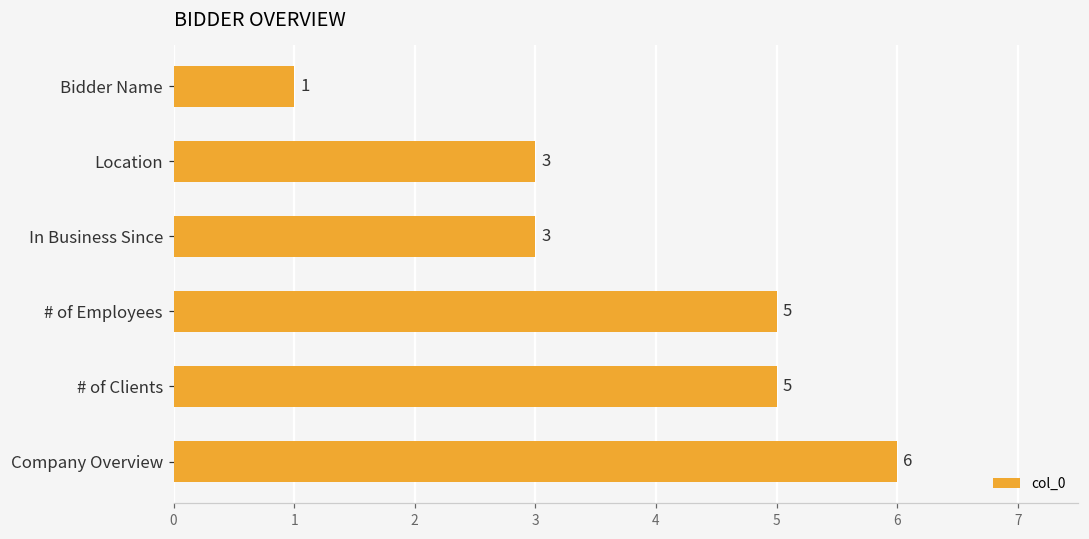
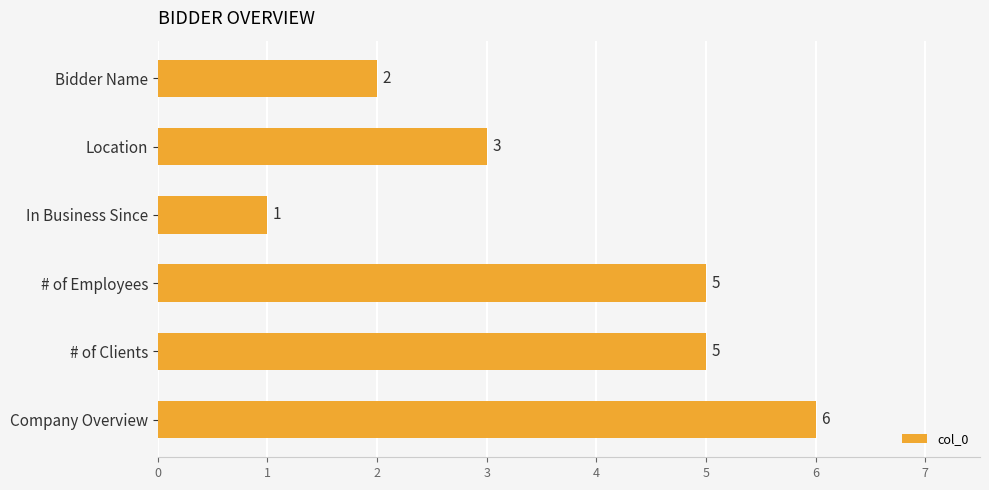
  {
-   "Bidder Name": 1,
+   "Bidder Name": 2,
    "Location": 3,
-   "In Business Since": 3,
+   "In Business Since": 1,
    "# of Employees": 5,
    "# of Clients": 5,
    "Company Overview": 6
  }
